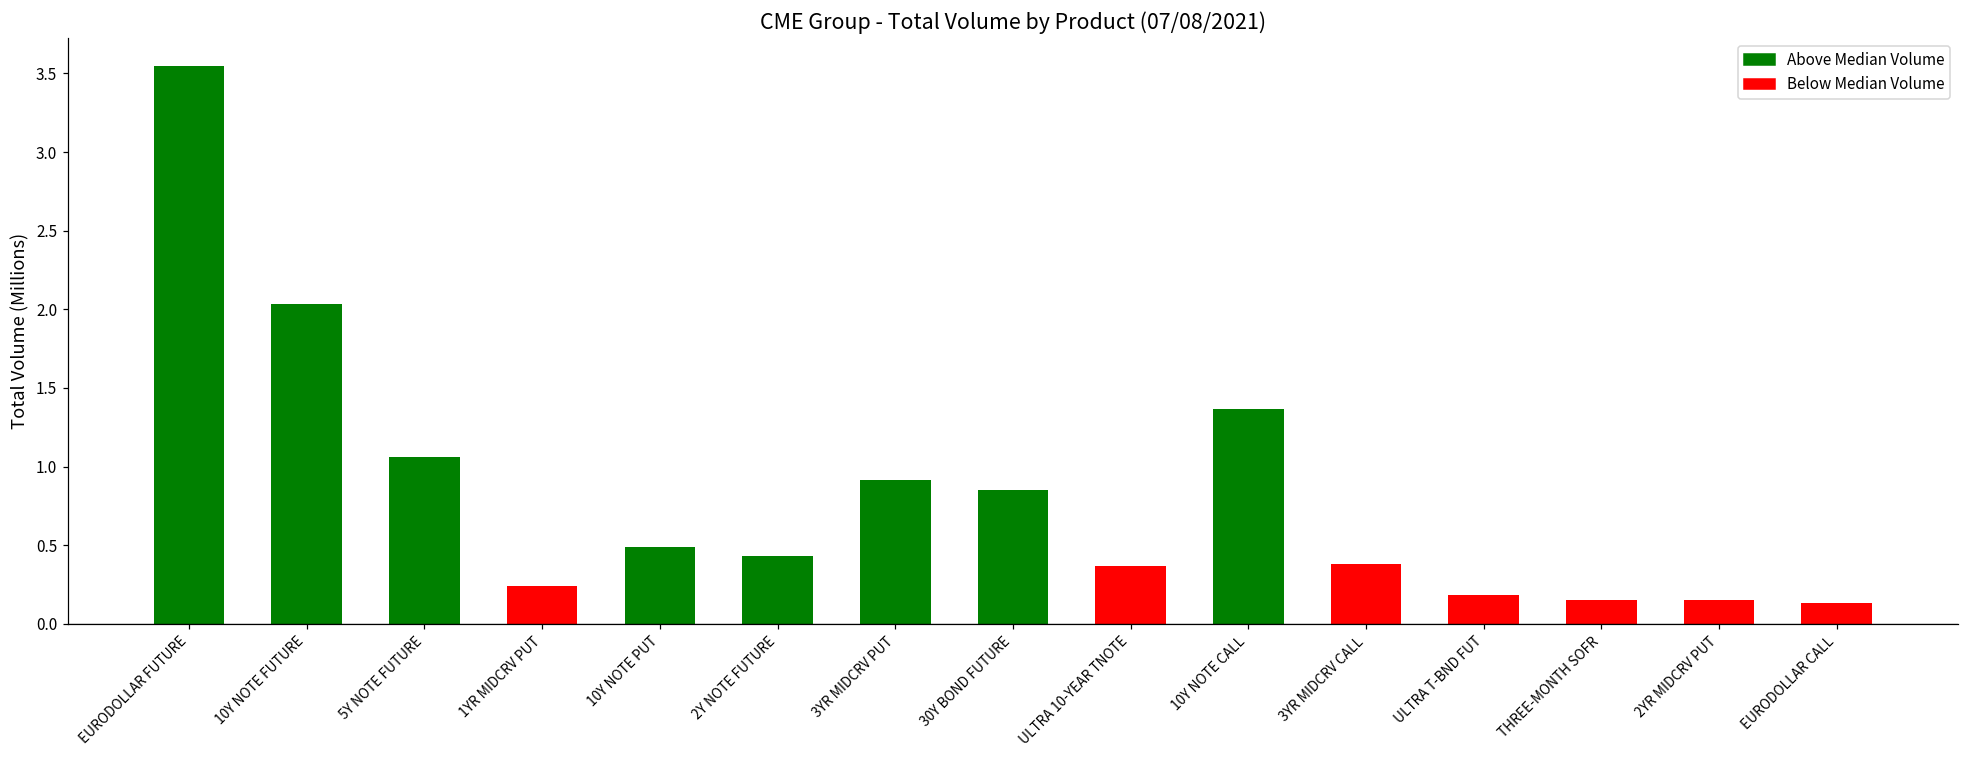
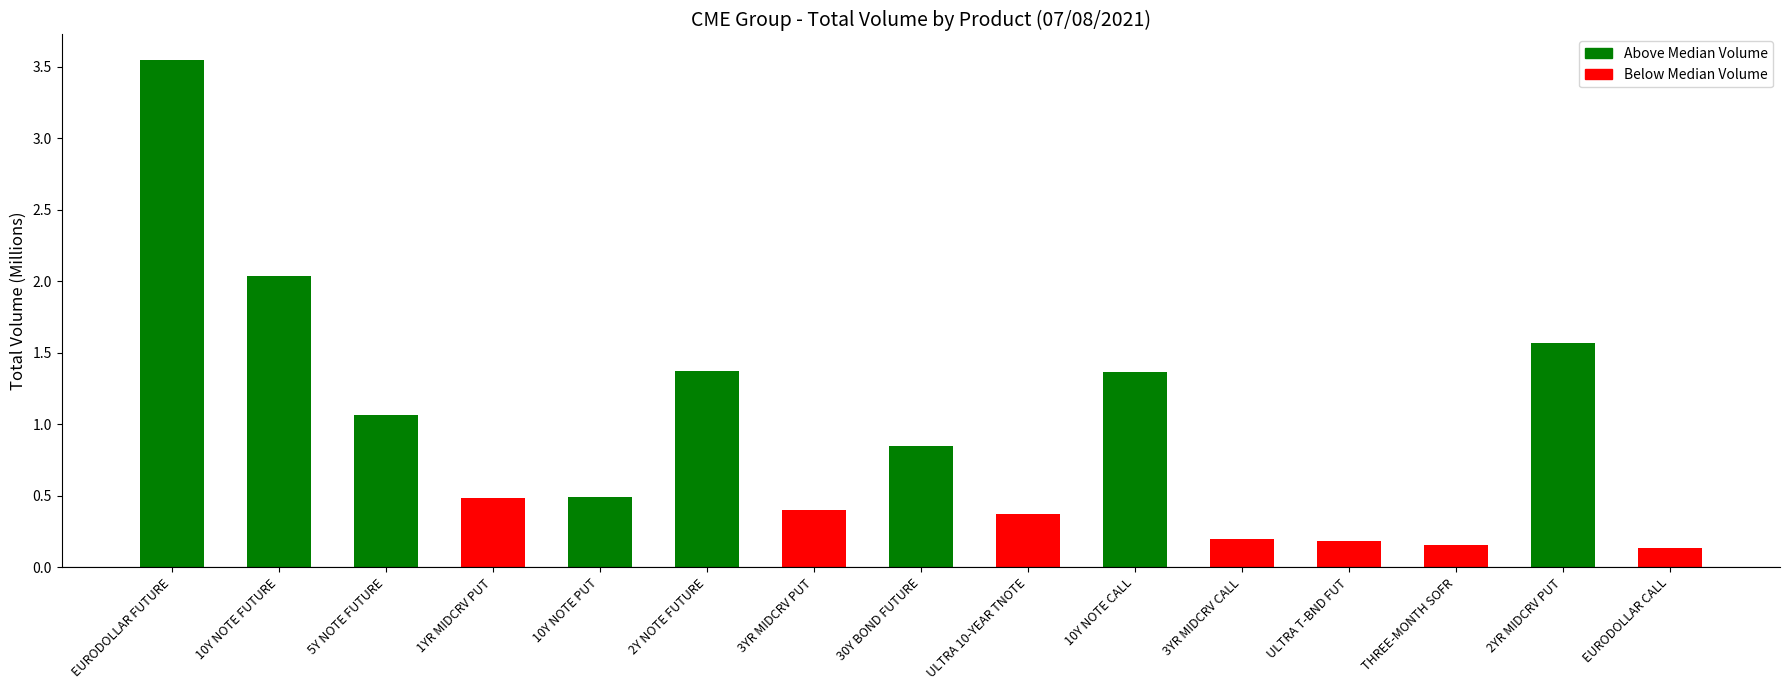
  {
    "EURODOLLAR FUTURE": 3.55,
    "10Y NOTE FUTURE": 2.04,
    "5Y NOTE FUTURE": 1.06,
-   "1YR MIDCRV PUT": 0.24,
+   "1YR MIDCRV PUT": 0.48,
    "10Y NOTE PUT": 0.49,
-   "2Y NOTE FUTURE": 0.43,
-   "3YR MIDCRV PUT": 0.91,
+   "2Y NOTE FUTURE": 1.37,
+   "3YR MIDCRV PUT": 0.40,
    "30Y BOND FUTURE": 0.85,
    "ULTRA 10-YEAR TNOTE": 0.37,
    "10Y NOTE CALL": 1.36,
-   "3YR MIDCRV CALL": 0.38,
+   "3YR MIDCRV CALL": 0.20,
    "ULTRA T-BND FUT": 0.18,
    "THREE-MONTH SOFR": 0.15,
-   "2YR MIDCRV PUT": 0.15,
+   "2YR MIDCRV PUT": 1.56,
    "EURODOLLAR CALL": 0.14
  }
